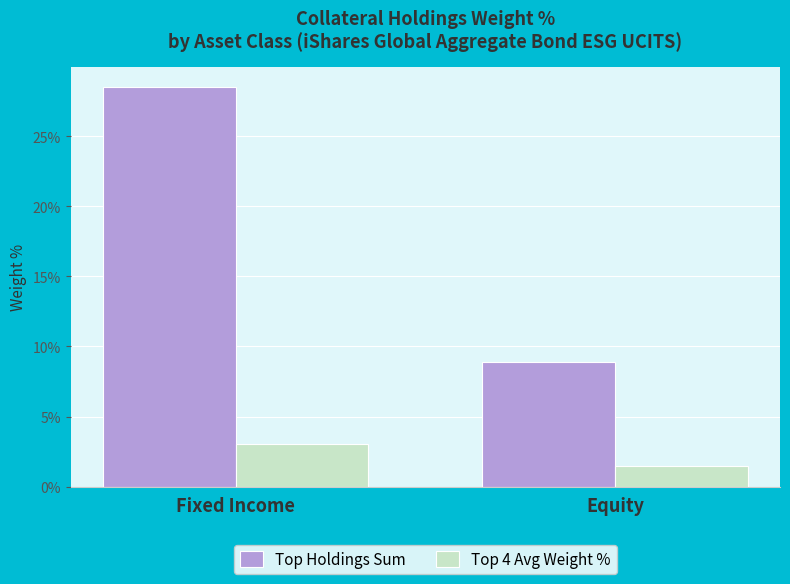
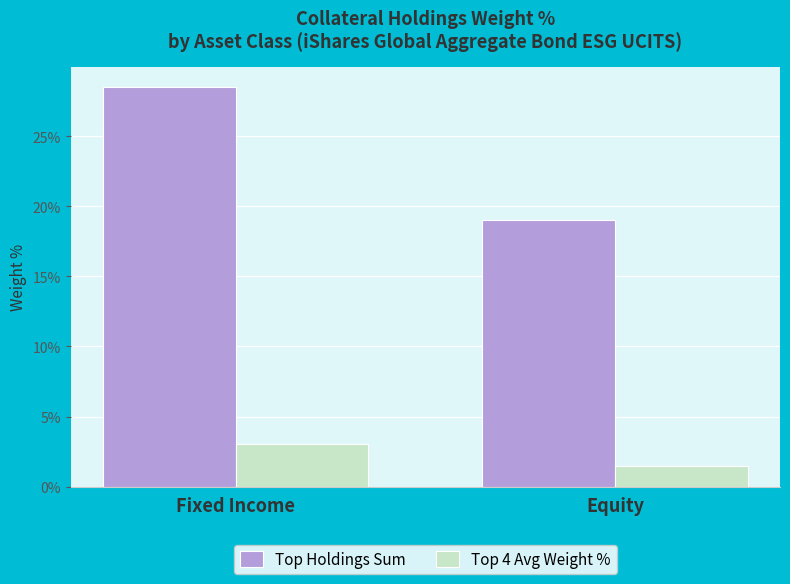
  {
    "Top Holdings Sum": {
      "Fixed Income": "28.5%",
-     "Equity": "8.9%"
+     "Equity": "19.0%"
    },
    "Top 4 Avg Weight %": {
      "Fixed Income": "3.0%",
      "Equity": "1.5%"
    }
  }
